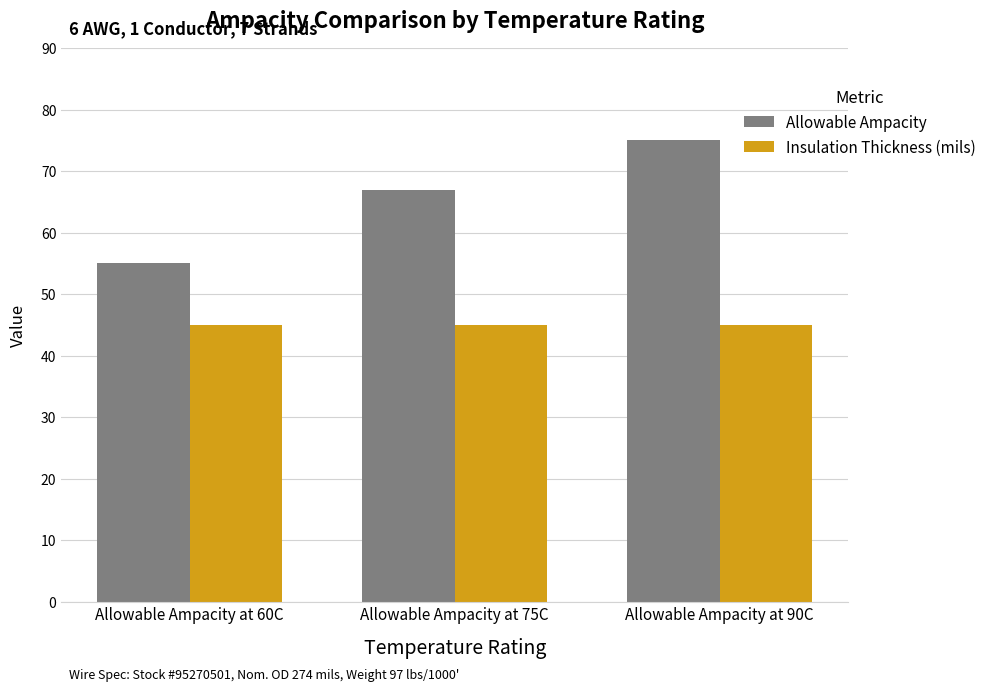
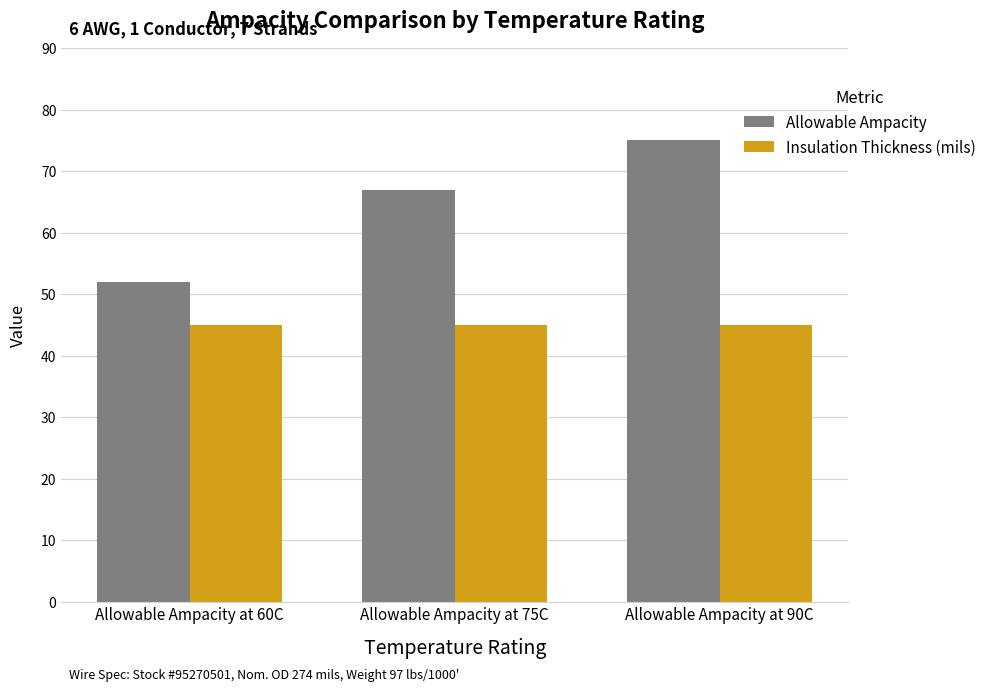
  {
    "Allowable Ampacity": {
-     "Allowable Ampacity at 60C": 55,
+     "Allowable Ampacity at 60C": 52,
      "Allowable Ampacity at 75C": 67,
      "Allowable Ampacity at 90C": 75
    },
    "Insulation Thickness (mils)": {
      "Allowable Ampacity at 60C": 45,
      "Allowable Ampacity at 75C": 45,
      "Allowable Ampacity at 90C": 45
    }
  }
